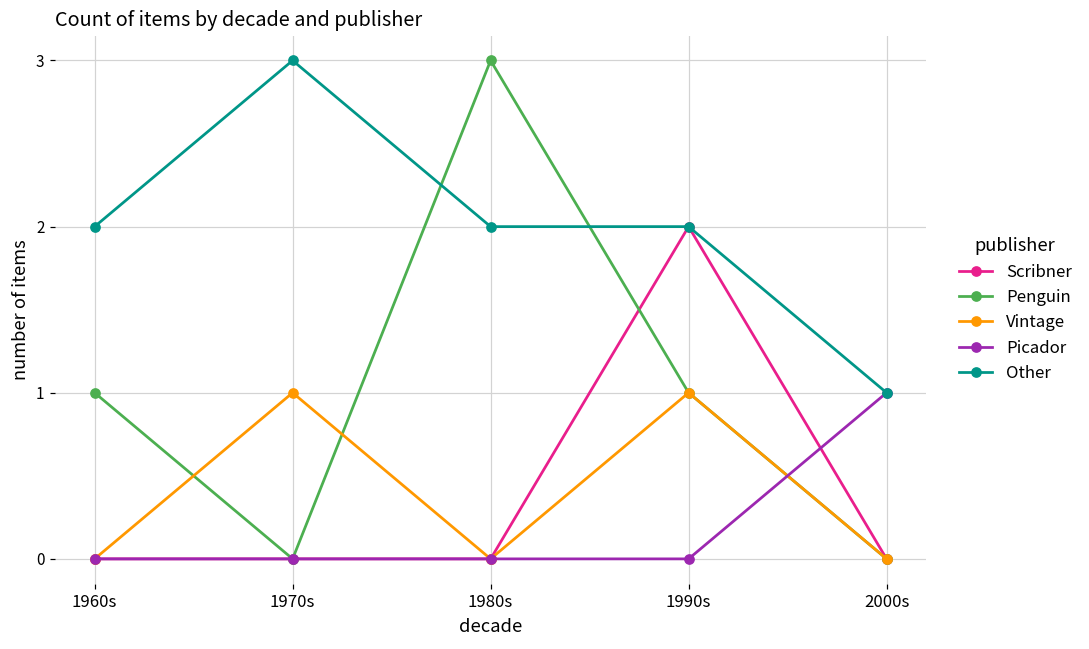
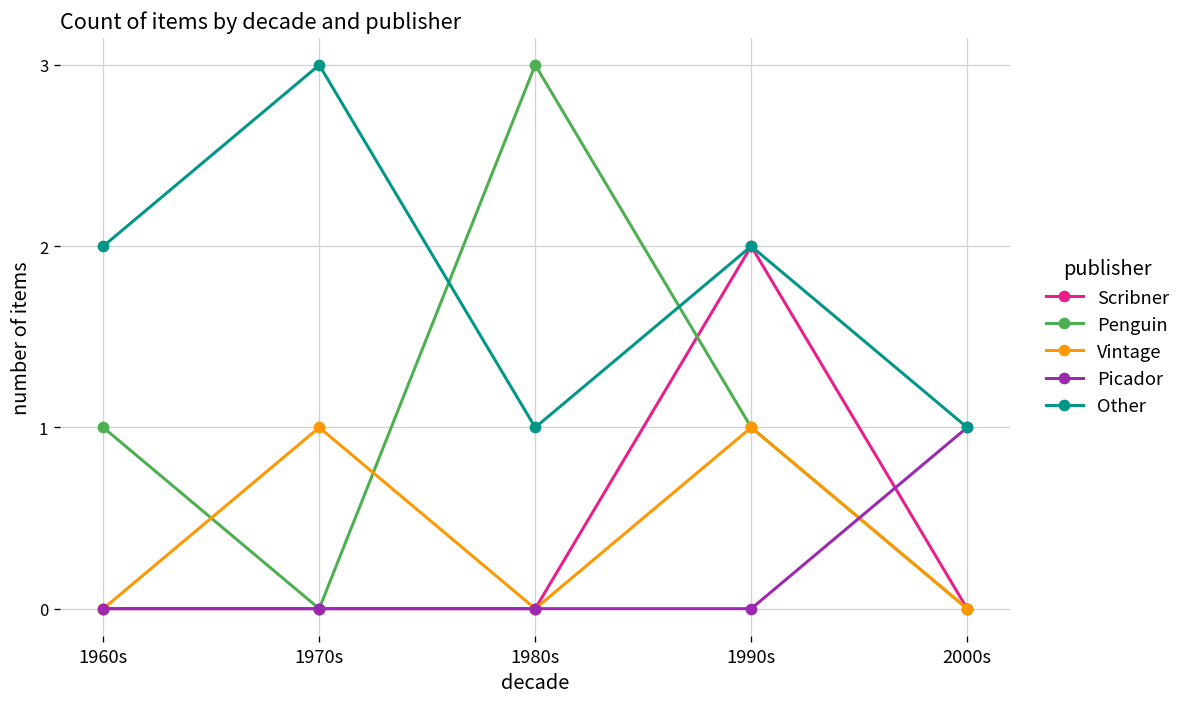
  {
    "Penguin": {
      "1960s": 1,
      "1980s": 3
    },
    "Vintage": {
      "1970s": 1
    },
    "Picador": {
      "1990s": 0
    },
    "Other": {
      "1960s": 2,
      "1970s": 3,
-     "1980s": 2
+     "1980s": 1
    }
  }
